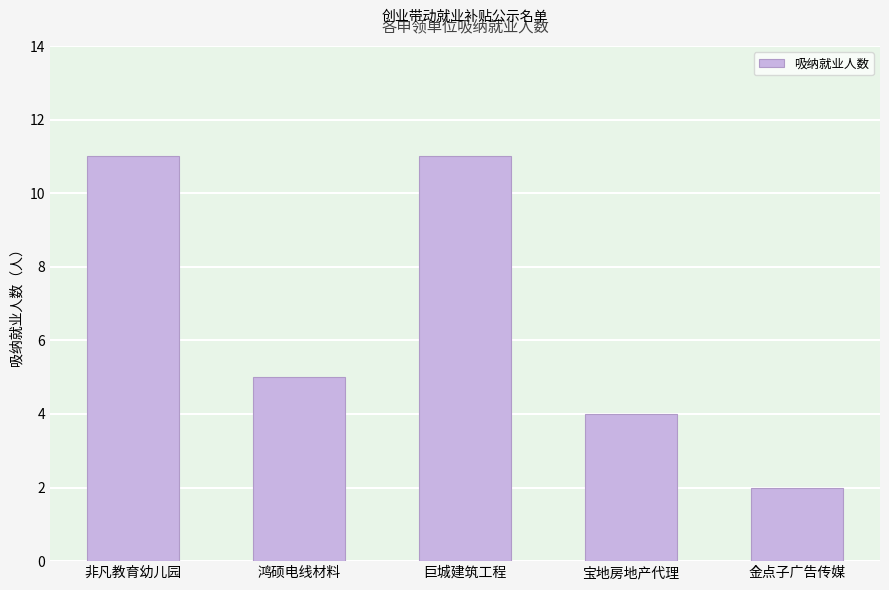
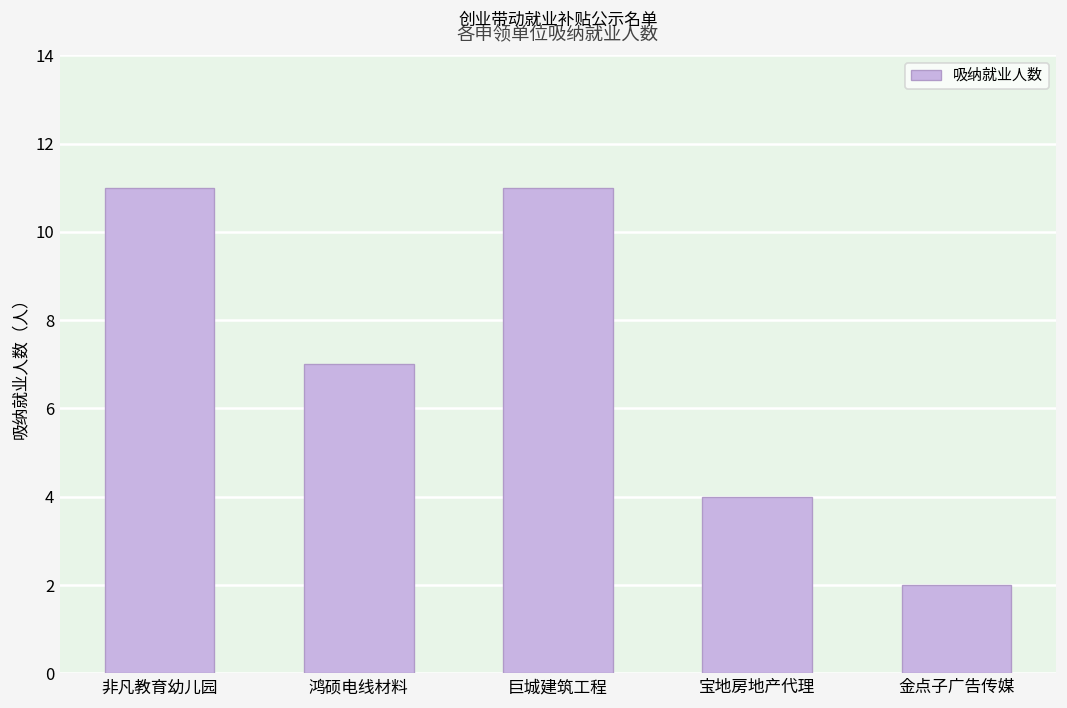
  {
    "非凡教育幼儿园": 11,
-   "鸿硕电线材料": 5,
+   "鸿硕电线材料": 7,
    "巨城建筑工程": 11,
    "宝地房地产代理": 4,
    "金点子广告传媒": 2
  }
